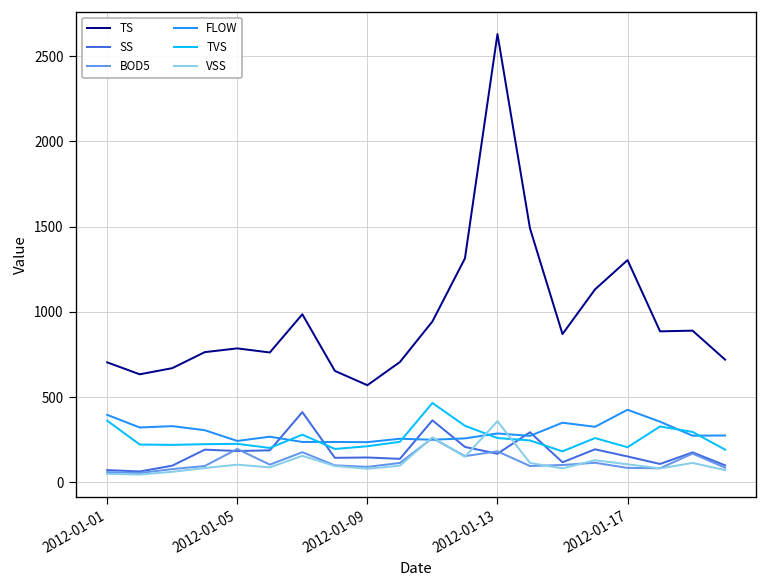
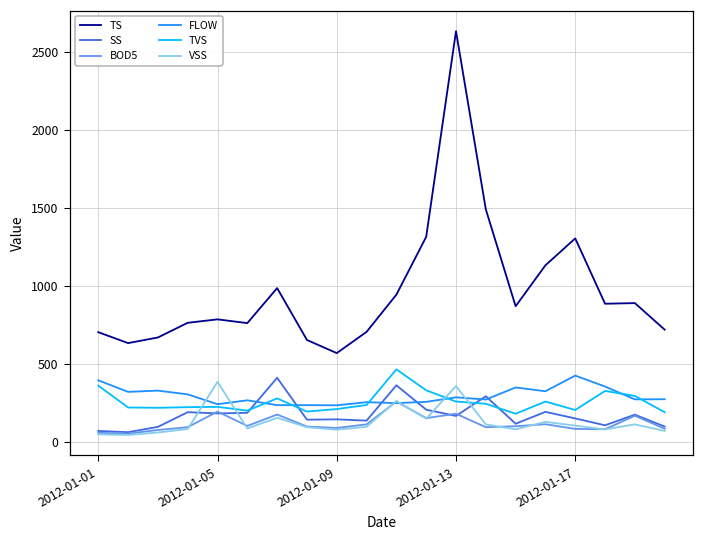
  {
    "TS": {
      "2012-01-01": 700,
      "2012-01-05": 790,
      "2012-01-09": 570,
      "2012-01-13": 2630,
      "2012-01-17": 1300
    },
    "VSS": {
-     "2012-01-05": 100,
+     "2012-01-05": 390,
      "2012-01-13": 360,
      "2012-01-17": 110
    }
  }
